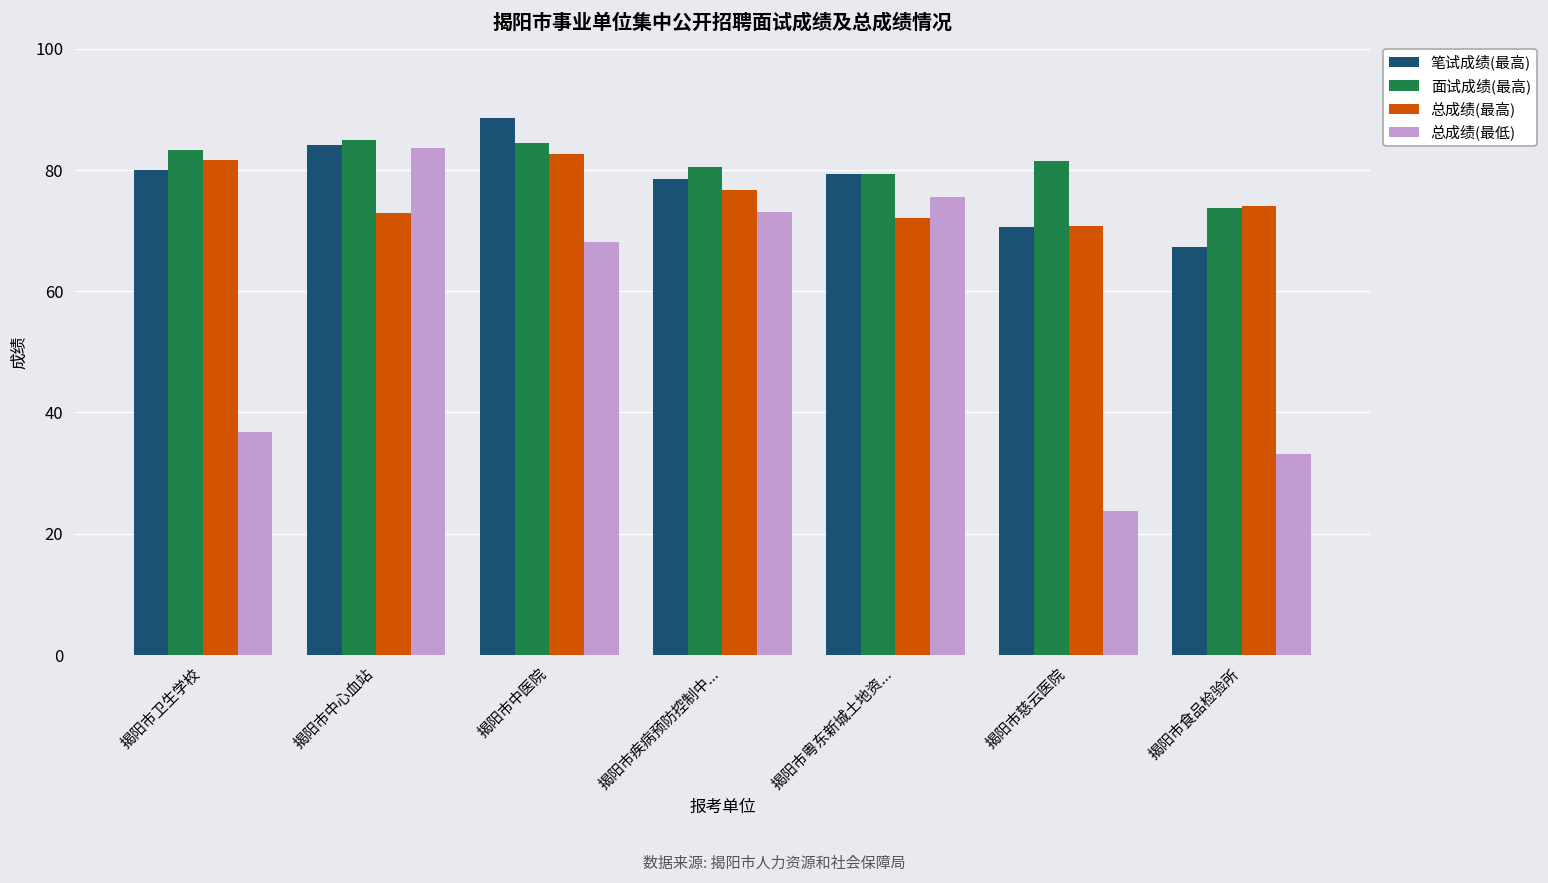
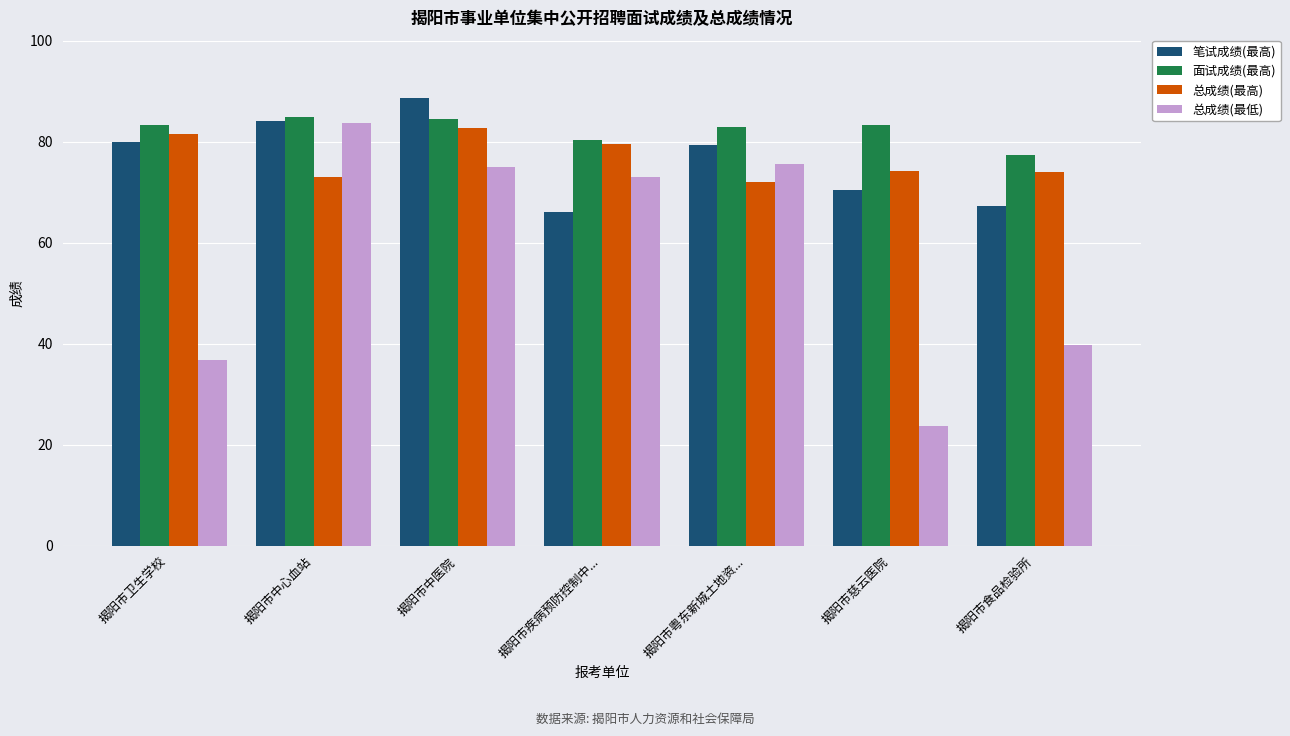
  {
    "笔试成绩(最高)": {
      "揭阳市卫生学校": 80,
      "揭阳市中心血站": 84,
      "揭阳市中医院": 89,
-     "揭阳市疾病预防控制中...": 79,
+     "揭阳市疾病预防控制中...": 66,
      "揭阳市粤东新城土地资...": 79,
      "揭阳市慈云医院": 71,
      "揭阳市食品检验所": 67
    },
    "面试成绩(最高)": {
      "揭阳市卫生学校": 83,
      "揭阳市中心血站": 85,
      "揭阳市中医院": 85,
      "揭阳市疾病预防控制中...": 80,
-     "揭阳市粤东新城土地资...": 79,
-     "揭阳市慈云医院": 81,
-     "揭阳市食品检验所": 74
+     "揭阳市粤东新城土地资...": 83,
+     "揭阳市慈云医院": 83,
+     "揭阳市食品检验所": 77
    },
    "总成绩(最高)": {
      "揭阳市卫生学校": 82,
      "揭阳市中心血站": 73,
      "揭阳市中医院": 83,
-     "揭阳市疾病预防控制中...": 77,
+     "揭阳市疾病预防控制中...": 79,
      "揭阳市粤东新城土地资...": 72,
-     "揭阳市慈云医院": 71,
+     "揭阳市慈云医院": 74,
      "揭阳市食品检验所": 74
    },
    "总成绩(最低)": {
      "揭阳市卫生学校": 37,
      "揭阳市中心血站": 84,
-     "揭阳市中医院": 68,
+     "揭阳市中医院": 75,
      "揭阳市疾病预防控制中...": 73,
      "揭阳市粤东新城土地资...": 76,
      "揭阳市慈云医院": 24,
-     "揭阳市食品检验所": 33
+     "揭阳市食品检验所": 40
    }
  }
